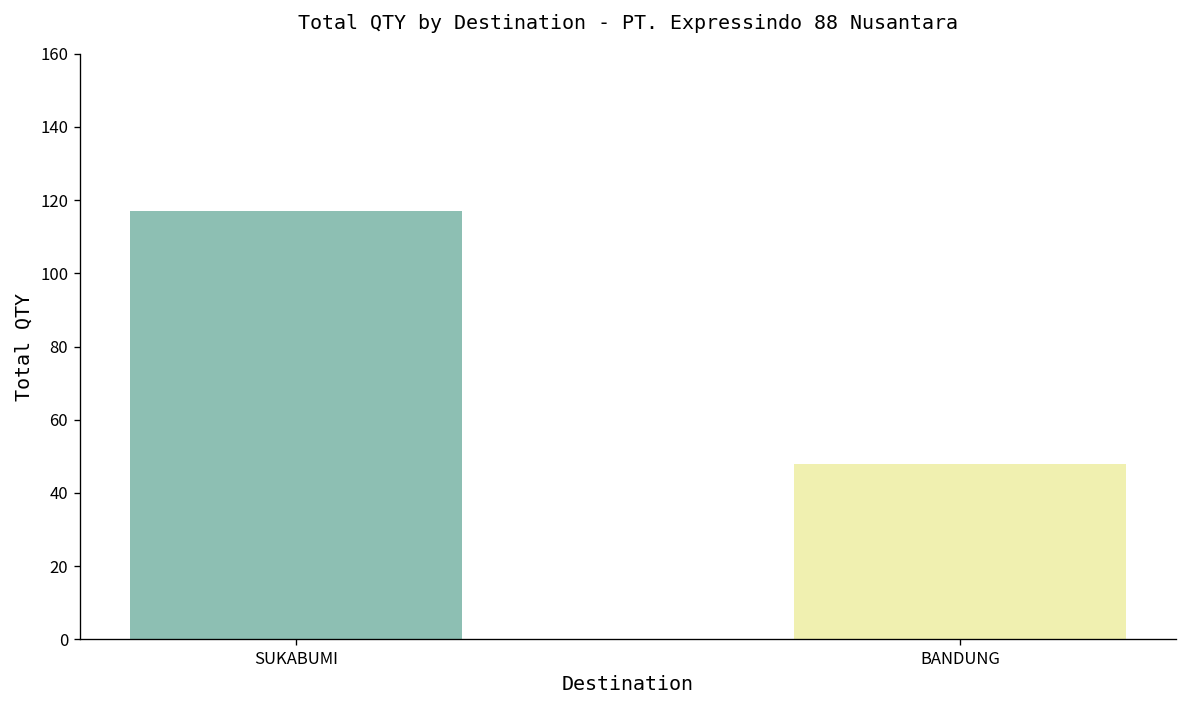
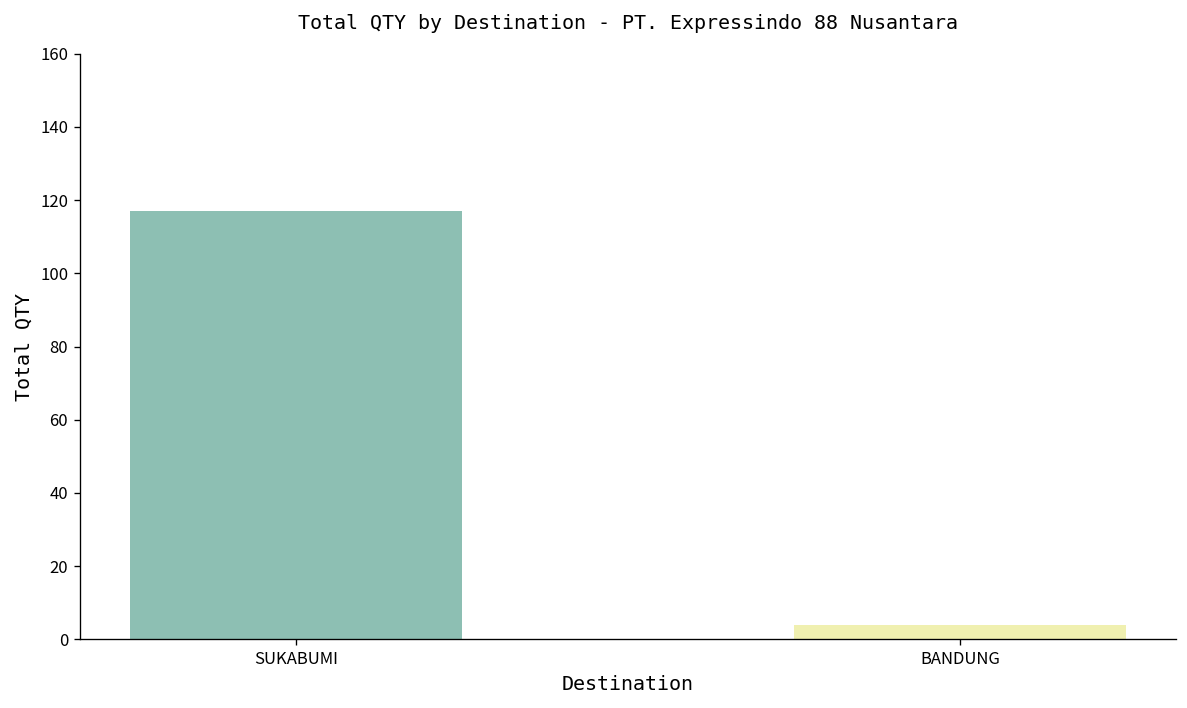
  {
    "SUKABUMI": 117,
-   "BANDUNG": 48
+   "BANDUNG": 4
  }
